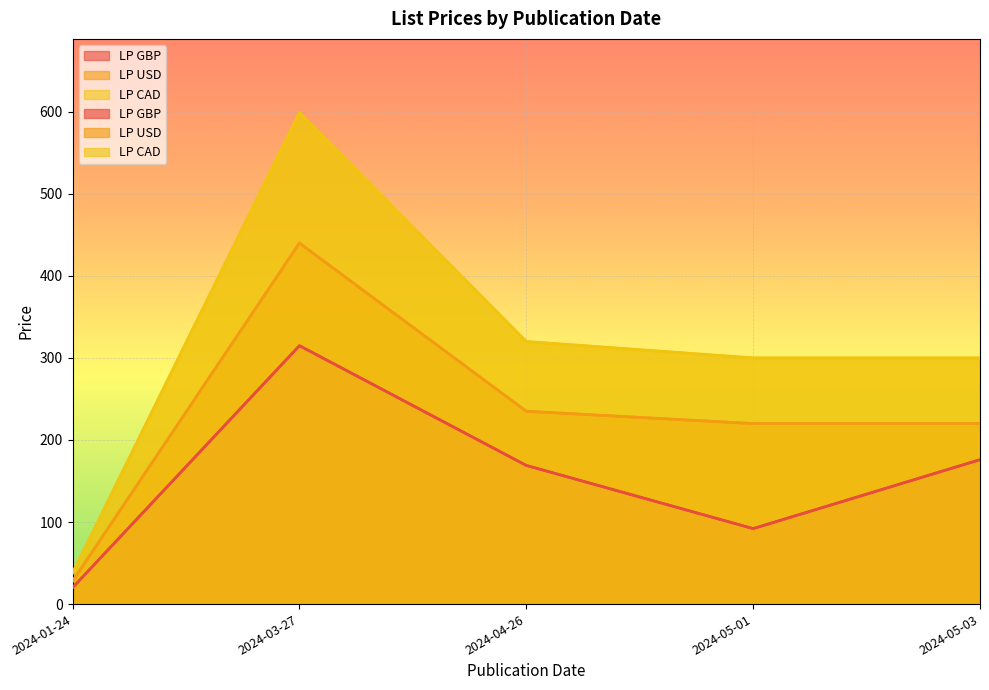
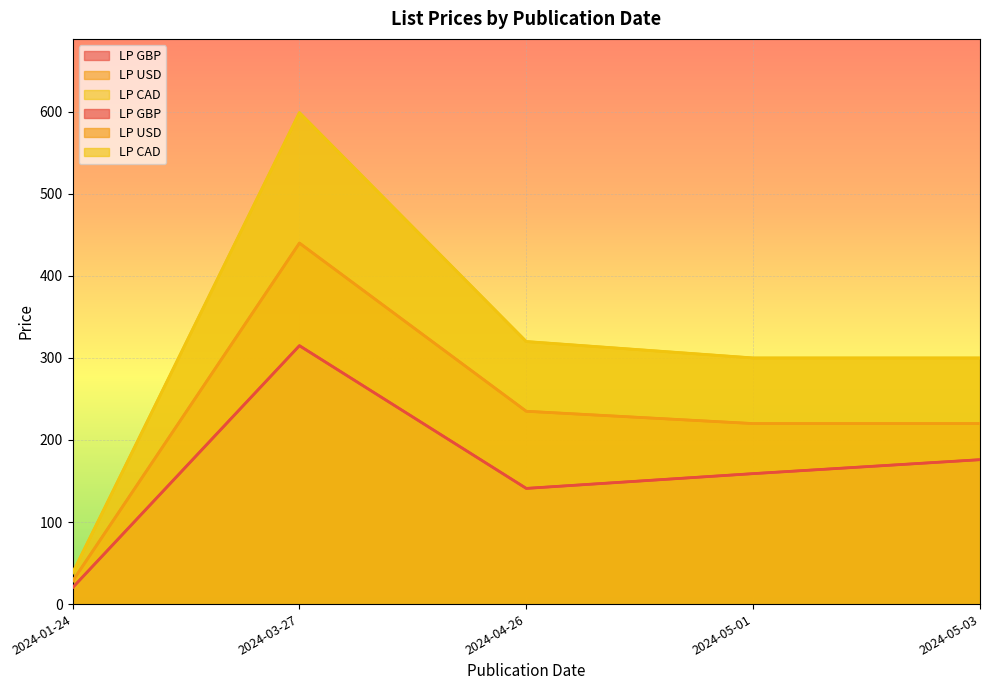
  {
    "LP GBP": {
      "2024-01-24": 20,
      "2024-03-27": 310,
-     "2024-04-26": 170,
-     "2024-05-01": 90,
+     "2024-04-26": 140,
+     "2024-05-01": 160,
      "2024-05-03": 180
    }
  }
